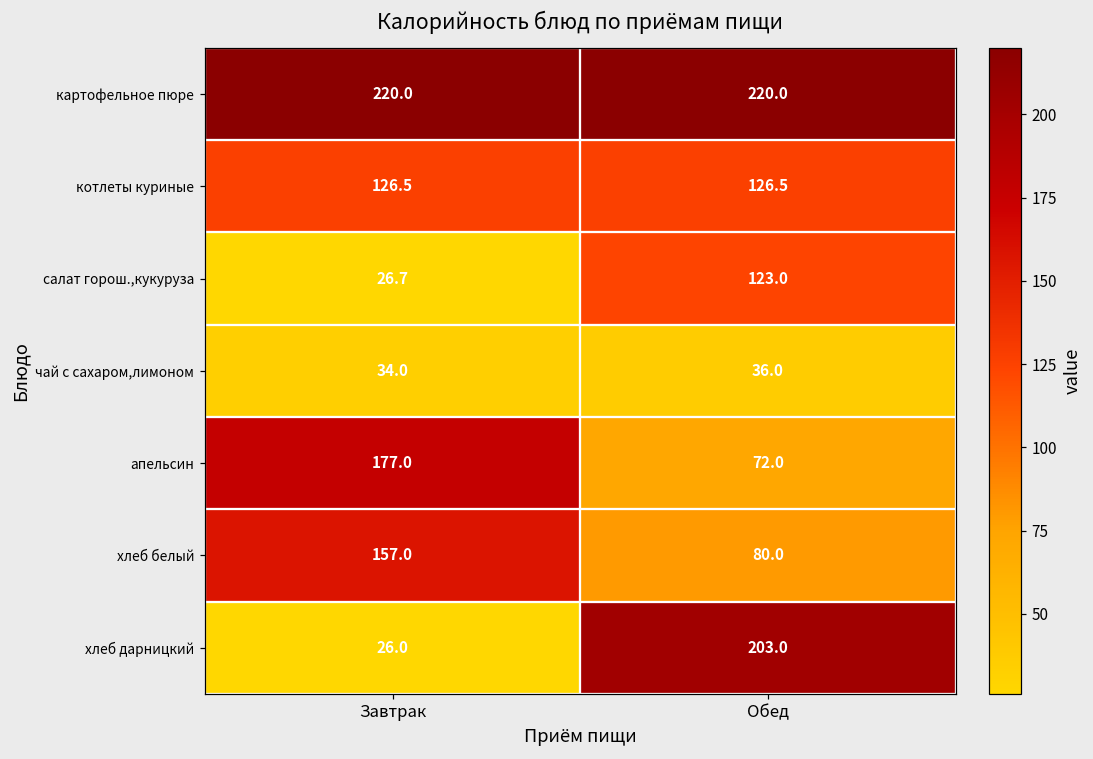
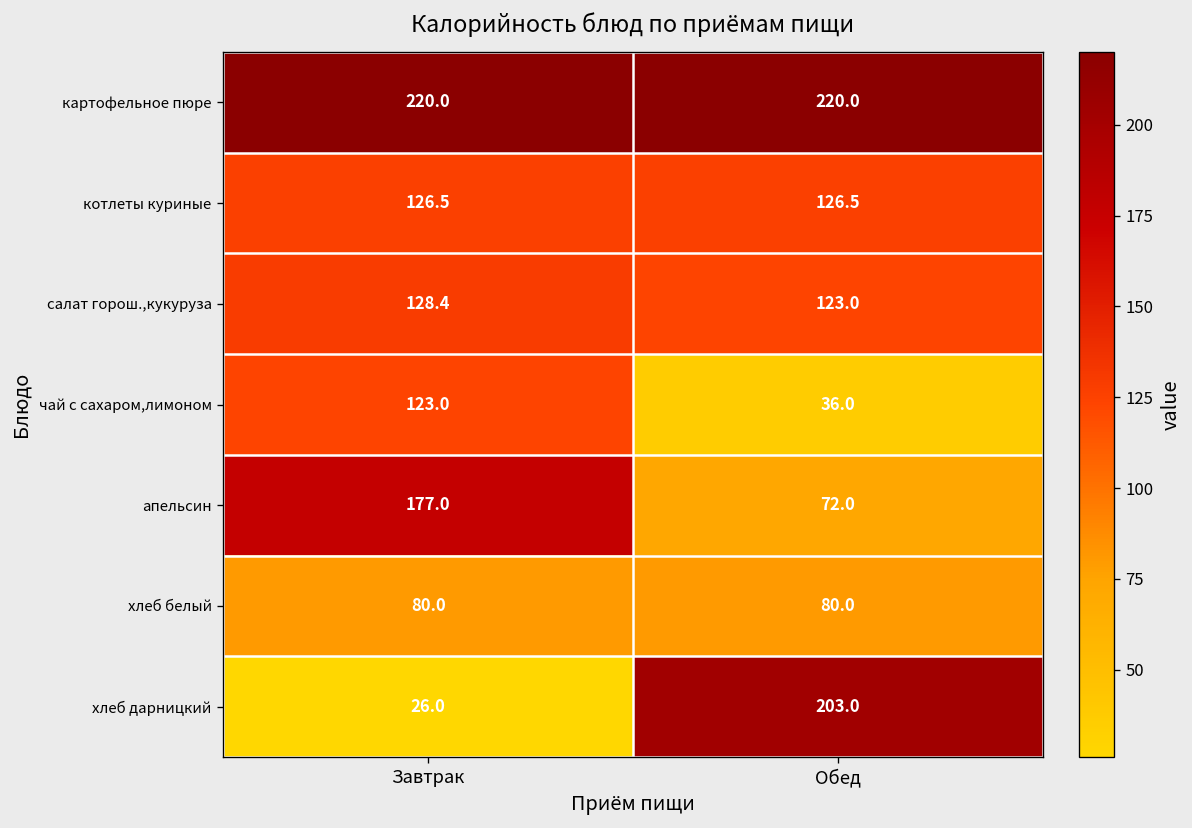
  {
    "картофельное пюре": {
      "Завтрак": 220.0,
      "Обед": 220.0
    },
    "котлеты куриные": {
      "Завтрак": 126.5,
      "Обед": 126.5
    },
    "салат горош.,кукуруза": {
-     "Завтрак": 26.7,
+     "Завтрак": 128.4,
      "Обед": 123.0
    },
    "чай с сахаром,лимоном": {
-     "Завтрак": 34.0,
+     "Завтрак": 123.0,
      "Обед": 36.0
    },
    "апельсин": {
      "Завтрак": 177.0,
      "Обед": 72.0
    },
    "хлеб белый": {
-     "Завтрак": 157.0,
+     "Завтрак": 80.0,
      "Обед": 80.0
    },
    "хлеб дарницкий": {
      "Завтрак": 26.0,
      "Обед": 203.0
    }
  }
